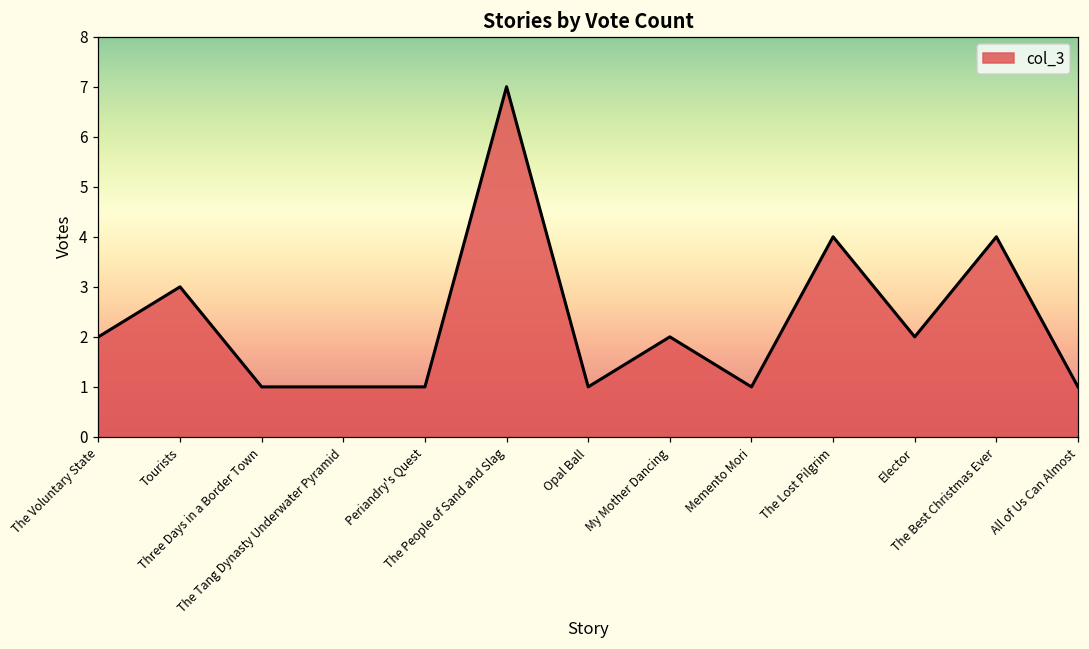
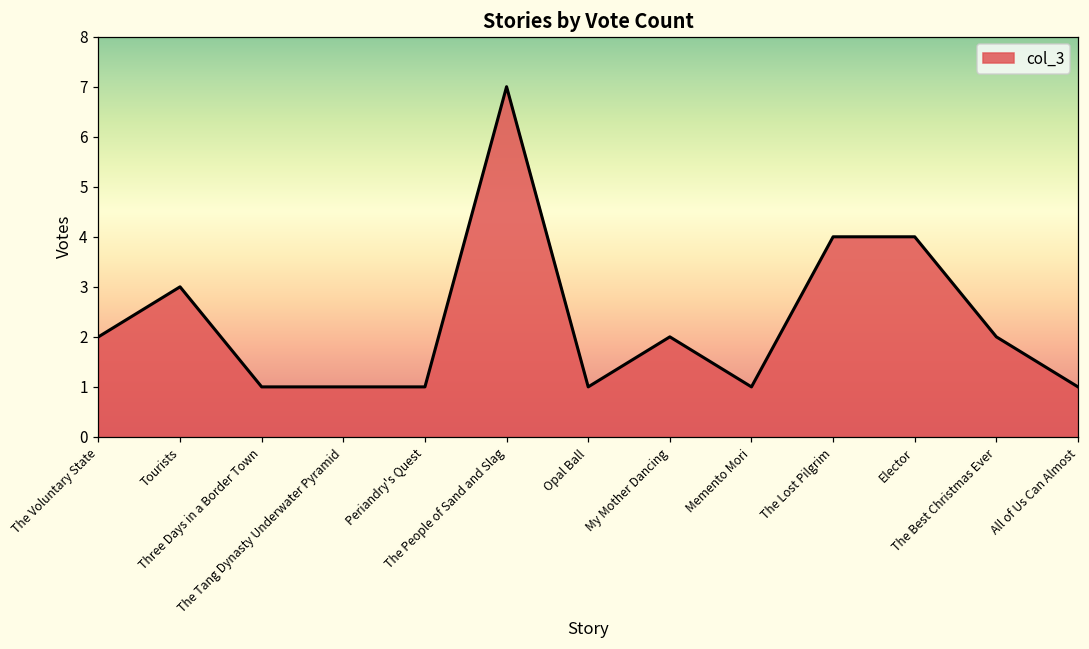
  {
    "The Voluntary State": 2,
    "Tourists": 3,
    "Three Days in a Border Town": 1,
    "The Tang Dynasty Underwater Pyramid": 1,
    "Periandry's Quest": 1,
    "The People of Sand and Slag": 7,
    "Opal Ball": 1,
    "My Mother Dancing": 2,
    "Memento Mori": 1,
    "The Lost Pilgrim": 4,
-   "Elector": 2,
-   "The Best Christmas Ever": 4,
+   "Elector": 4,
+   "The Best Christmas Ever": 2,
    "All of Us Can Almost": 1
  }
